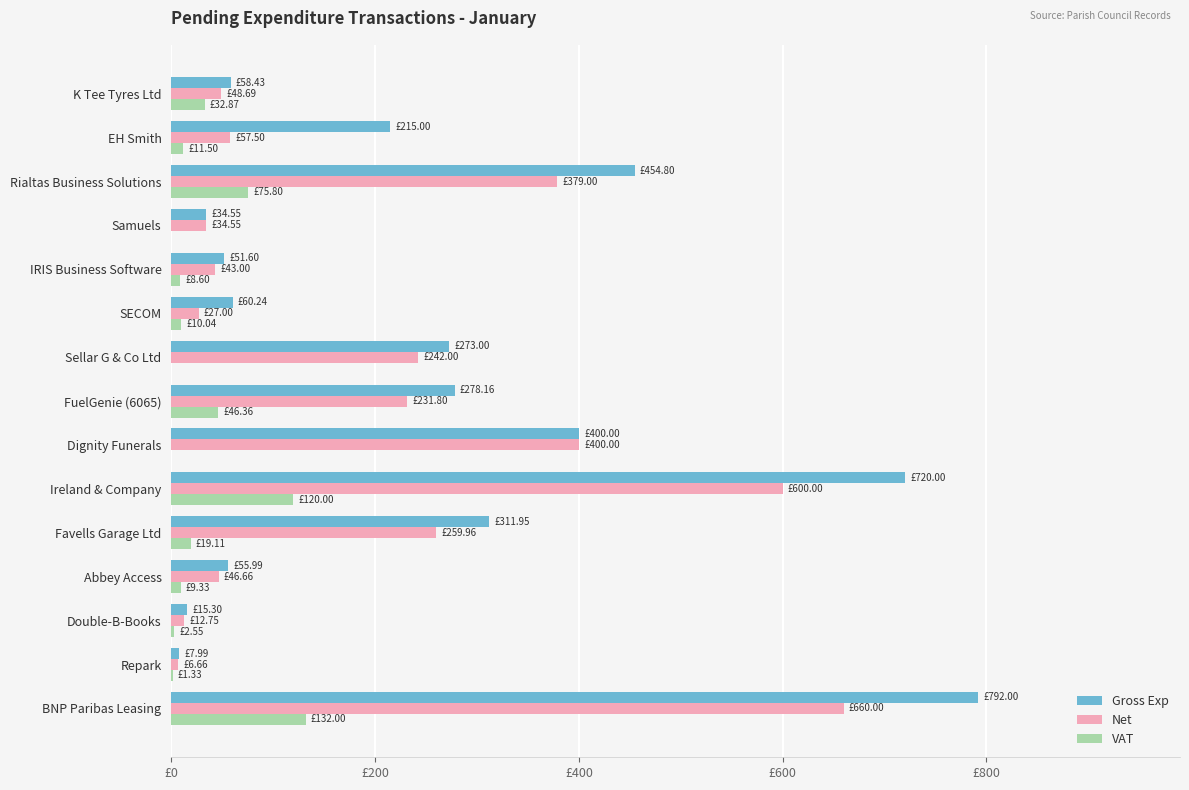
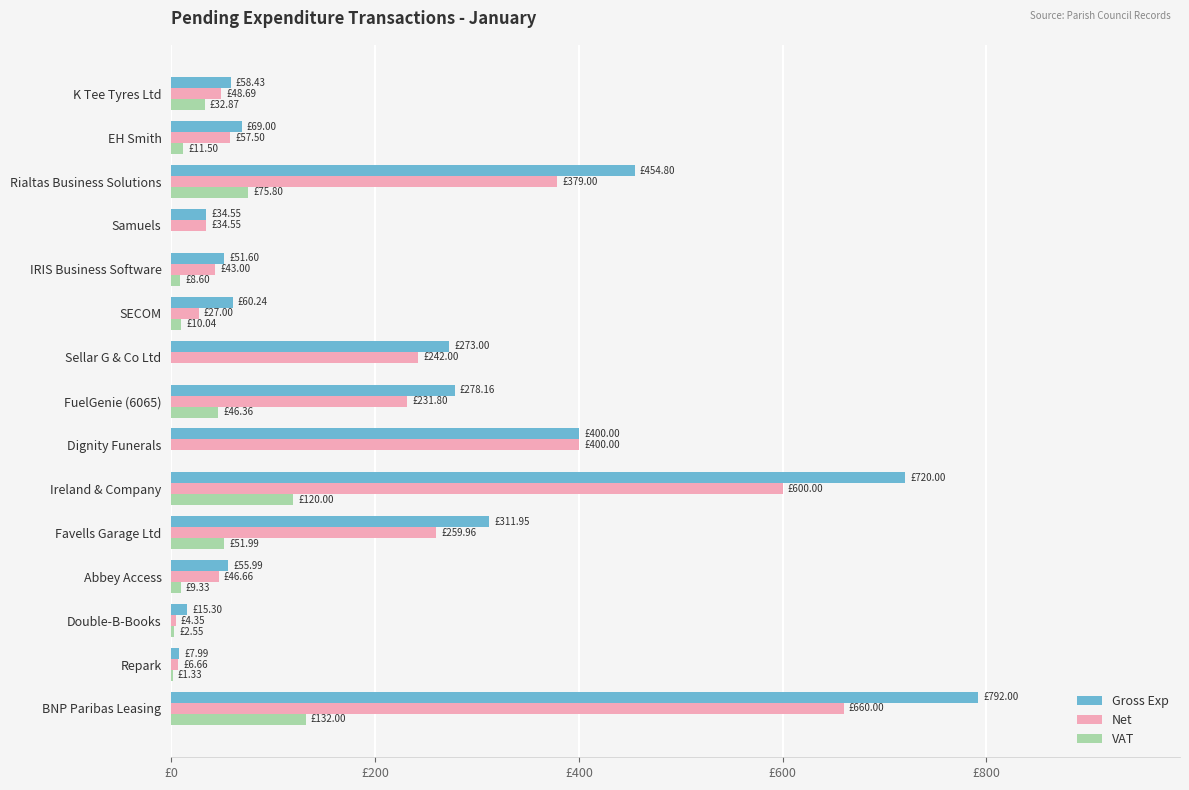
  {
    "Gross Exp": {
      "K Tee Tyres Ltd": "£58.43",
-     "EH Smith": "£215.00",
+     "EH Smith": "£69.00",
      "Rialtas Business Solutions": "£454.80",
      "Samuels": "£34.55",
      "IRIS Business Software": "£51.60",
      "SECOM": "£60.24",
      "Sellar G & Co Ltd": "£273.00",
      "FuelGenie (6065)": "£278.16",
      "Dignity Funerals": "£400.00",
      "Ireland & Company": "£720.00",
      "Favells Garage Ltd": "£311.95",
      "Abbey Access": "£55.99",
      "Double-B-Books": "£15.30",
      "Repark": "£7.99",
      "BNP Paribas Leasing": "£792.00"
    },
    "Net": {
      "K Tee Tyres Ltd": "£48.69",
      "EH Smith": "£57.50",
      "Rialtas Business Solutions": "£379.00",
      "Samuels": "£34.55",
      "IRIS Business Software": "£43.00",
      "SECOM": "£27.00",
      "Sellar G & Co Ltd": "£242.00",
      "FuelGenie (6065)": "£231.80",
      "Dignity Funerals": "£400.00",
      "Ireland & Company": "£600.00",
      "Favells Garage Ltd": "£259.96",
      "Abbey Access": "£46.66",
-     "Double-B-Books": "£12.75",
+     "Double-B-Books": "£4.35",
      "Repark": "£6.66",
      "BNP Paribas Leasing": "£660.00"
    },
    "VAT": {
      "K Tee Tyres Ltd": "£32.87",
      "EH Smith": "£11.50",
      "Rialtas Business Solutions": "£75.80",
      "IRIS Business Software": "£8.60",
      "SECOM": "£10.04",
      "FuelGenie (6065)": "£46.36",
      "Ireland & Company": "£120.00",
-     "Favells Garage Ltd": "£19.11",
+     "Favells Garage Ltd": "£51.99",
      "Abbey Access": "£9.33",
      "Double-B-Books": "£2.55",
      "Repark": "£1.33",
      "BNP Paribas Leasing": "£132.00"
    }
  }
